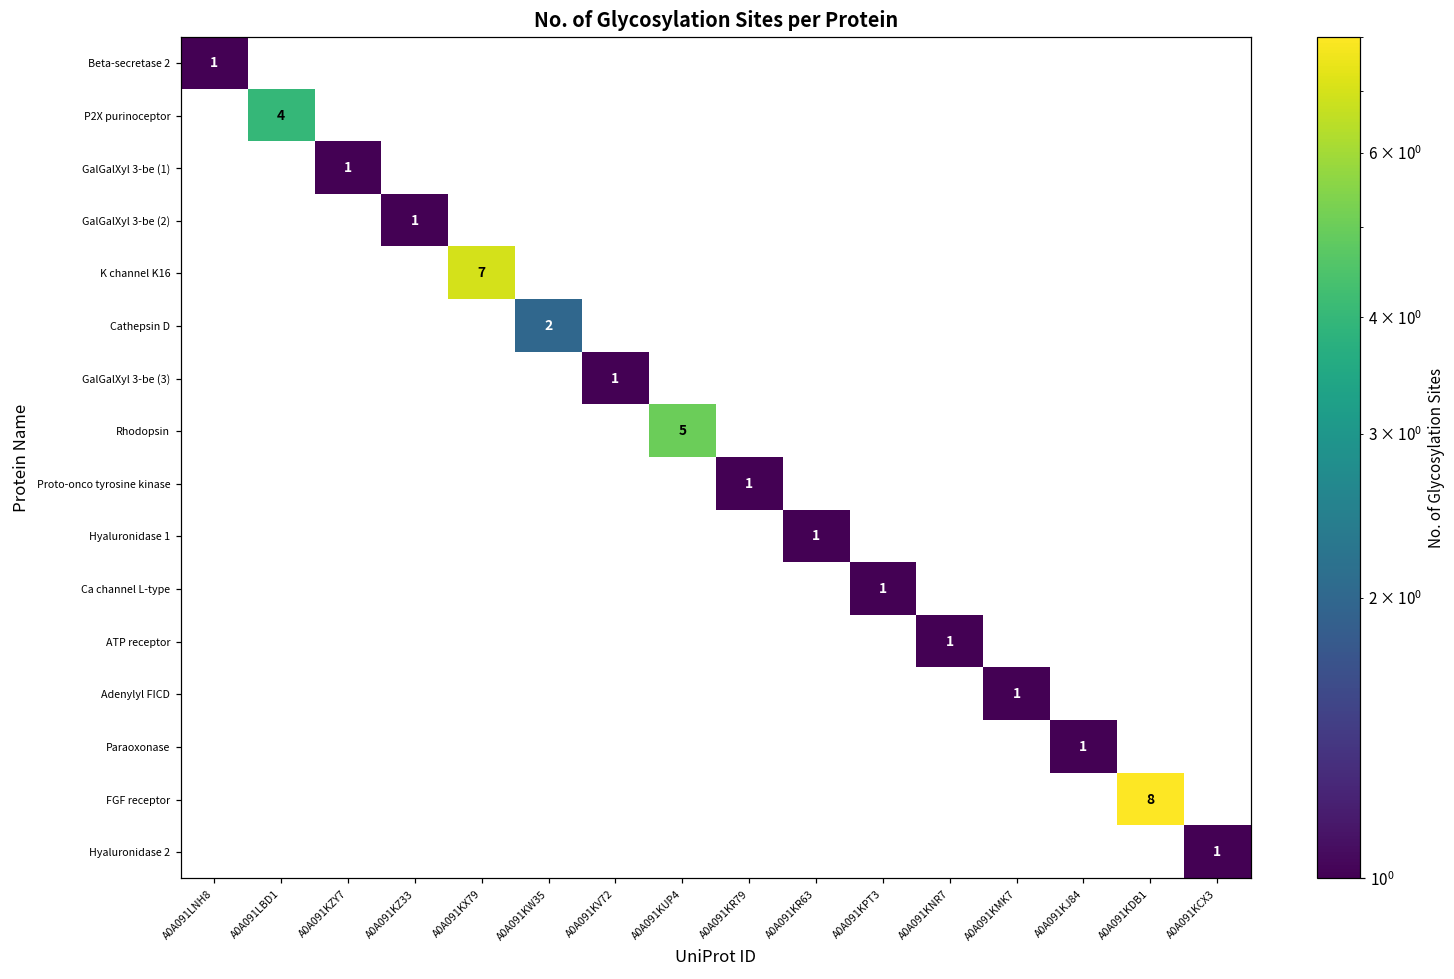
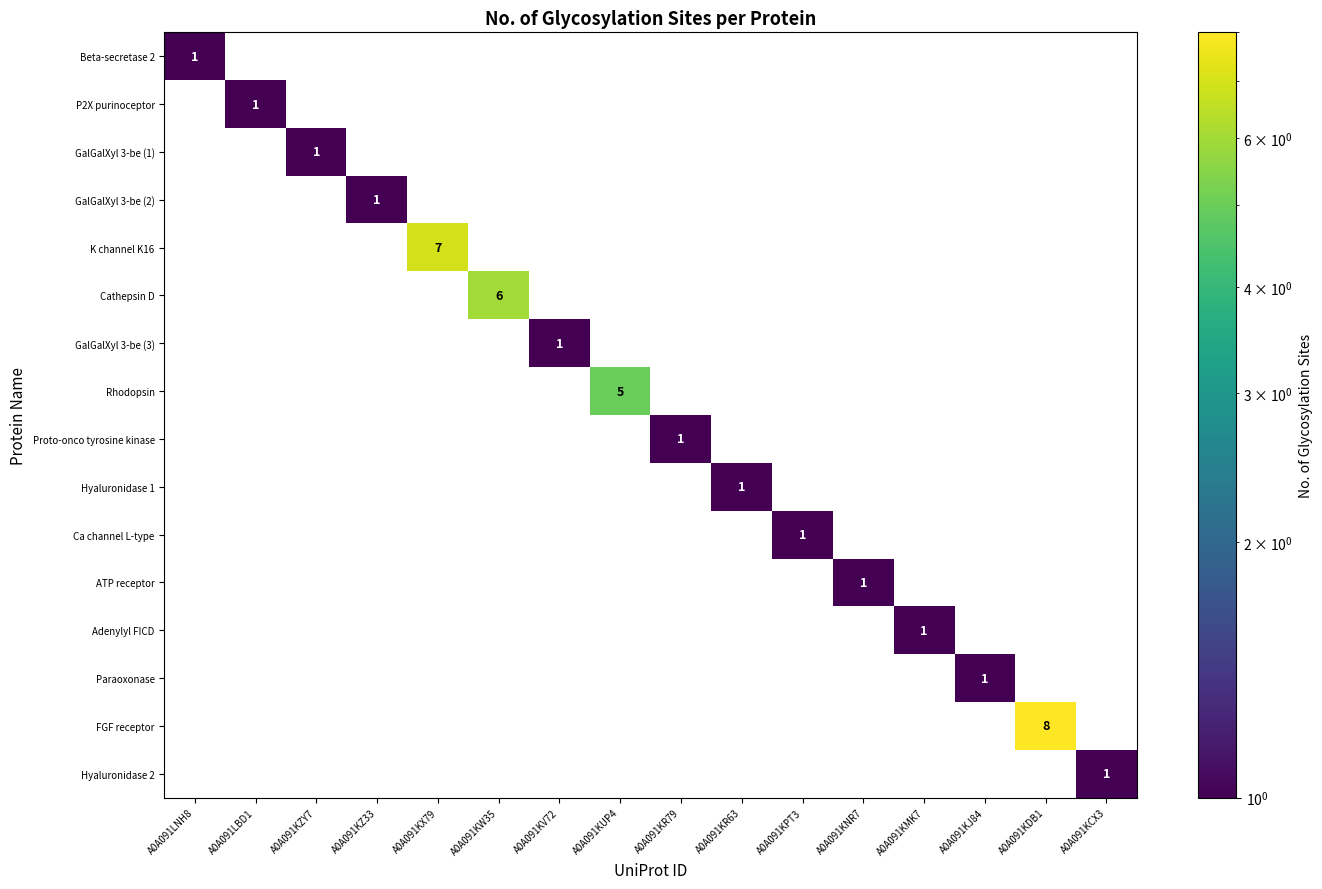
  {
    "Beta-secretase 2": {
      "A0A091LNH8": 1
    },
    "P2X purinoceptor": {
-     "A0A091LBD1": 4
+     "A0A091LBD1": 1
    },
    "GalGalXyl 3-be (1)": {
      "A0A091KZY7": 1
    },
    "GalGalXyl 3-be (2)": {
      "A0A091KZ33": 1
    },
    "K channel K16": {
      "A0A091KX79": 7
    },
    "Cathepsin D": {
-     "A0A091KW35": 2
+     "A0A091KW35": 6
    },
    "GalGalXyl 3-be (3)": {
      "A0A091KV72": 1
    },
    "Rhodopsin": {
      "A0A091KUP4": 5
    },
    "Proto-onco tyrosine kinase": {
      "A0A091KR79": 1
    },
    "Hyaluronidase 1": {
      "A0A091KR63": 1
    },
    "Ca channel L-type": {
      "A0A091KPT3": 1
    },
    "ATP receptor": {
      "A0A091KNR7": 1
    },
    "Adenylyl FICD": {
      "A0A091KMK7": 1
    },
    "Paraoxonase": {
      "A0A091KJ84": 1
    },
    "FGF receptor": {
      "A0A091KDB1": 8
    },
    "Hyaluronidase 2": {
      "A0A091KCX3": 1
    }
  }
